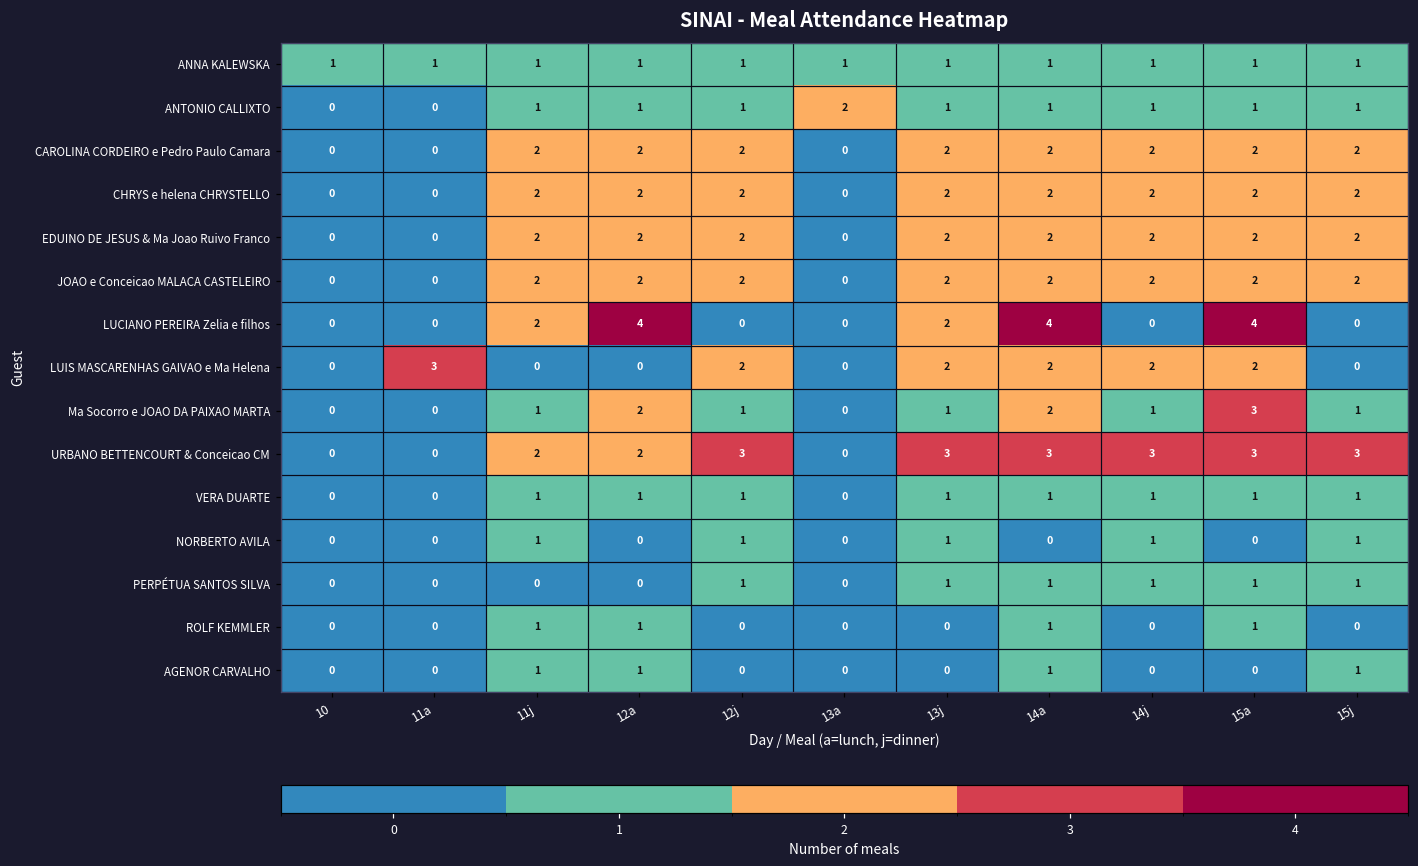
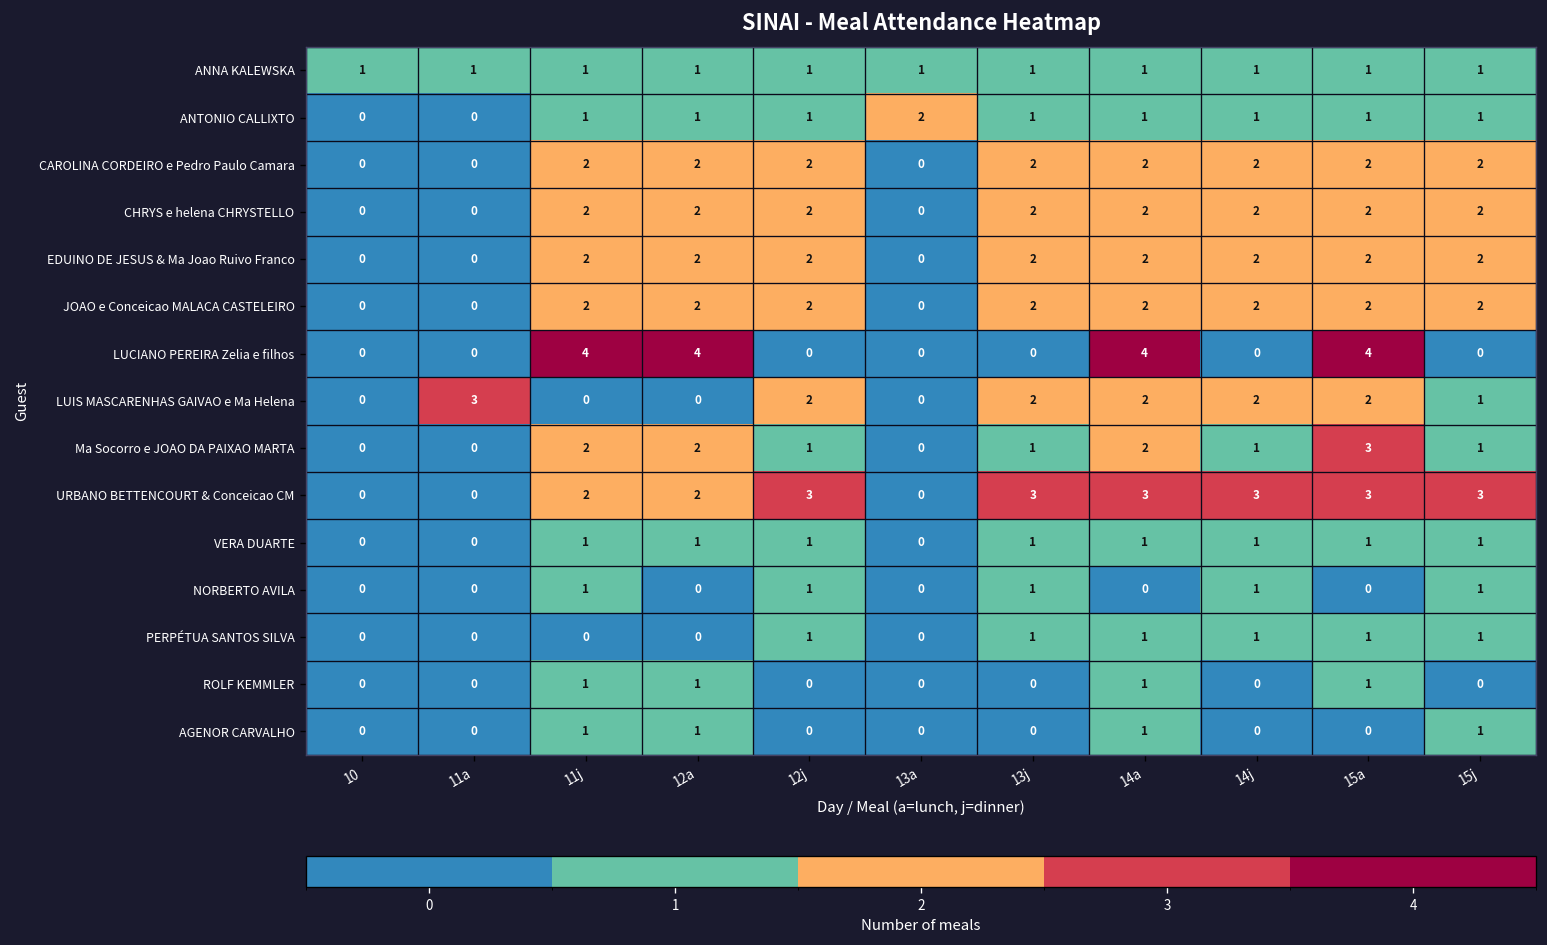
  {
    "ANNA KALEWSKA": {
      "10": 1,
      "11a": 1,
      "11j": 1,
      "12a": 1,
      "12j": 1,
      "13a": 1,
      "13j": 1,
      "14a": 1,
      "14j": 1,
      "15a": 1,
      "15j": 1
    },
    "ANTONIO CALLIXTO": {
      "10": 0,
      "11a": 0,
      "11j": 1,
      "12a": 1,
      "12j": 1,
      "13a": 2,
      "13j": 1,
      "14a": 1,
      "14j": 1,
      "15a": 1,
      "15j": 1
    },
    "CAROLINA CORDEIRO e Pedro Paulo Camara": {
      "10": 0,
      "11a": 0,
      "11j": 2,
      "12a": 2,
      "12j": 2,
      "13a": 0,
      "13j": 2,
      "14a": 2,
      "14j": 2,
      "15a": 2,
      "15j": 2
    },
    "CHRYS e helena CHRYSTELLO": {
      "10": 0,
      "11a": 0,
      "11j": 2,
      "12a": 2,
      "12j": 2,
      "13a": 0,
      "13j": 2,
      "14a": 2,
      "14j": 2,
      "15a": 2,
      "15j": 2
    },
    "EDUINO DE JESUS & Ma Joao Ruivo Franco": {
      "10": 0,
      "11a": 0,
      "11j": 2,
      "12a": 2,
      "12j": 2,
      "13a": 0,
      "13j": 2,
      "14a": 2,
      "14j": 2,
      "15a": 2,
      "15j": 2
    },
    "JOAO e Conceicao MALACA CASTELEIRO": {
      "10": 0,
      "11a": 0,
      "11j": 2,
      "12a": 2,
      "12j": 2,
      "13a": 0,
      "13j": 2,
      "14a": 2,
      "14j": 2,
      "15a": 2,
      "15j": 2
    },
    "LUCIANO PEREIRA Zelia e filhos": {
      "10": 0,
      "11a": 0,
-     "11j": 2,
+     "11j": 4,
      "12a": 4,
      "12j": 0,
      "13a": 0,
-     "13j": 2,
+     "13j": 0,
      "14a": 4,
      "14j": 0,
      "15a": 4,
      "15j": 0
    },
    "LUIS MASCARENHAS GAIVAO e Ma Helena": {
      "10": 0,
      "11a": 3,
      "11j": 0,
      "12a": 0,
      "12j": 2,
      "13a": 0,
      "13j": 2,
      "14a": 2,
      "14j": 2,
      "15a": 2,
-     "15j": 0
+     "15j": 1
    },
    "Ma Socorro e JOAO DA PAIXAO MARTA": {
      "10": 0,
      "11a": 0,
-     "11j": 1,
+     "11j": 2,
      "12a": 2,
      "12j": 1,
      "13a": 0,
      "13j": 1,
      "14a": 2,
      "14j": 1,
      "15a": 3,
      "15j": 1
    },
    "URBANO BETTENCOURT & Conceicao CM": {
      "10": 0,
      "11a": 0,
      "11j": 2,
      "12a": 2,
      "12j": 3,
      "13a": 0,
      "13j": 3,
      "14a": 3,
      "14j": 3,
      "15a": 3,
      "15j": 3
    },
    "VERA DUARTE": {
      "10": 0,
      "11a": 0,
      "11j": 1,
      "12a": 1,
      "12j": 1,
      "13a": 0,
      "13j": 1,
      "14a": 1,
      "14j": 1,
      "15a": 1,
      "15j": 1
    },
    "NORBERTO AVILA": {
      "10": 0,
      "11a": 0,
      "11j": 1,
      "12a": 0,
      "12j": 1,
      "13a": 0,
      "13j": 1,
      "14a": 0,
      "14j": 1,
      "15a": 0,
      "15j": 1
    },
    "PERPÉTUA SANTOS SILVA": {
      "10": 0,
      "11a": 0,
      "11j": 0,
      "12a": 0,
      "12j": 1,
      "13a": 0,
      "13j": 1,
      "14a": 1,
      "14j": 1,
      "15a": 1,
      "15j": 1
    },
    "ROLF KEMMLER": {
      "10": 0,
      "11a": 0,
      "11j": 1,
      "12a": 1,
      "12j": 0,
      "13a": 0,
      "13j": 0,
      "14a": 1,
      "14j": 0,
      "15a": 1,
      "15j": 0
    },
    "AGENOR CARVALHO": {
      "10": 0,
      "11a": 0,
      "11j": 1,
      "12a": 1,
      "12j": 0,
      "13a": 0,
      "13j": 0,
      "14a": 1,
      "14j": 0,
      "15a": 0,
      "15j": 1
    }
  }
